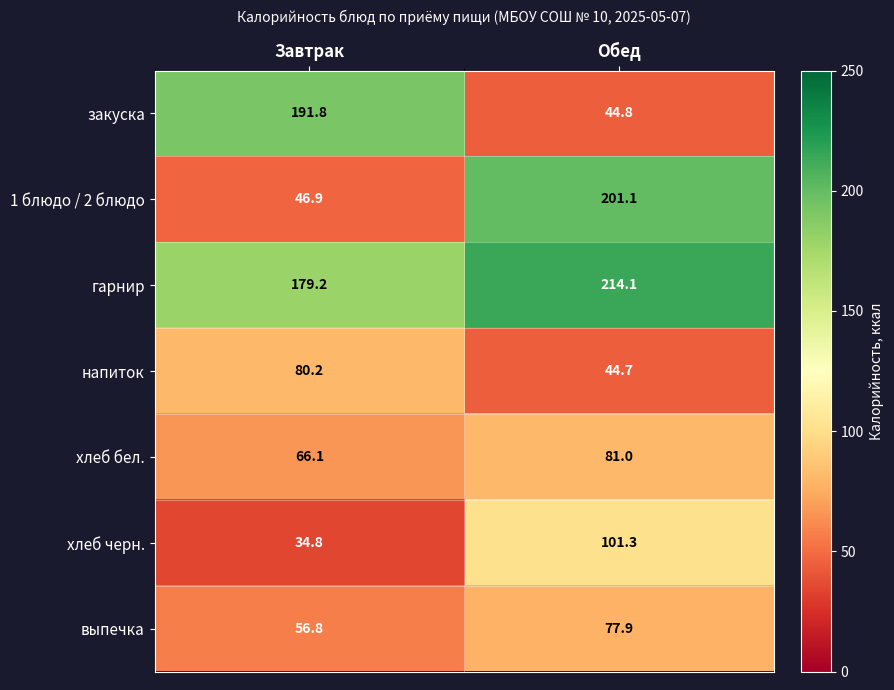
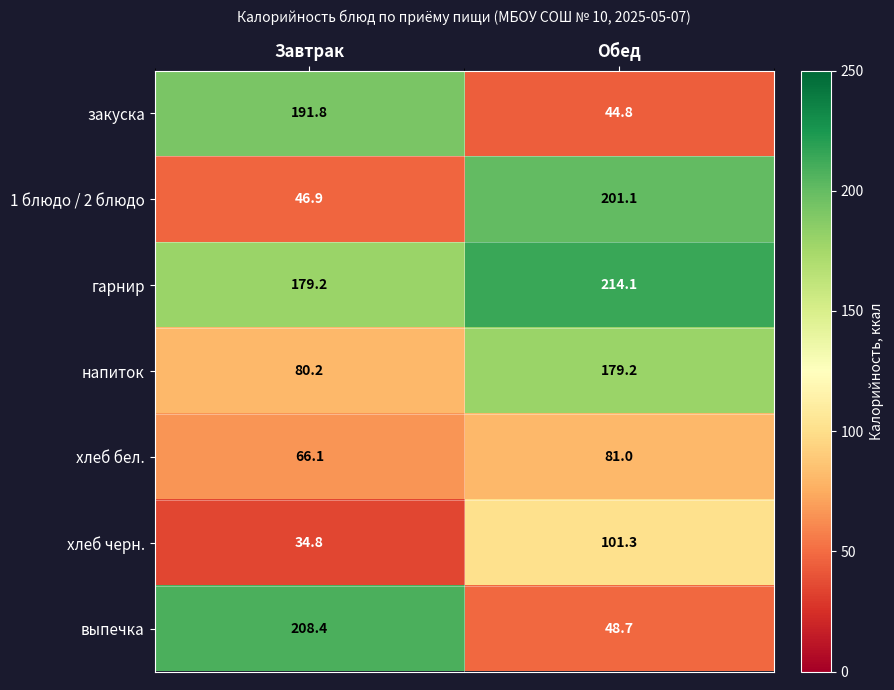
  {
    "закуска": {
      "Завтрак": 191.8,
      "Обед": 44.8
    },
    "1 блюдо / 2 блюдо": {
      "Завтрак": 46.9,
      "Обед": 201.1
    },
    "гарнир": {
      "Завтрак": 179.2,
      "Обед": 214.1
    },
    "напиток": {
      "Завтрак": 80.2,
-     "Обед": 44.7
+     "Обед": 179.2
    },
    "хлеб бел.": {
      "Завтрак": 66.1,
      "Обед": 81.0
    },
    "хлеб черн.": {
      "Завтрак": 34.8,
      "Обед": 101.3
    },
    "выпечка": {
-     "Завтрак": 56.8,
-     "Обед": 77.9
+     "Завтрак": 208.4,
+     "Обед": 48.7
    }
  }
